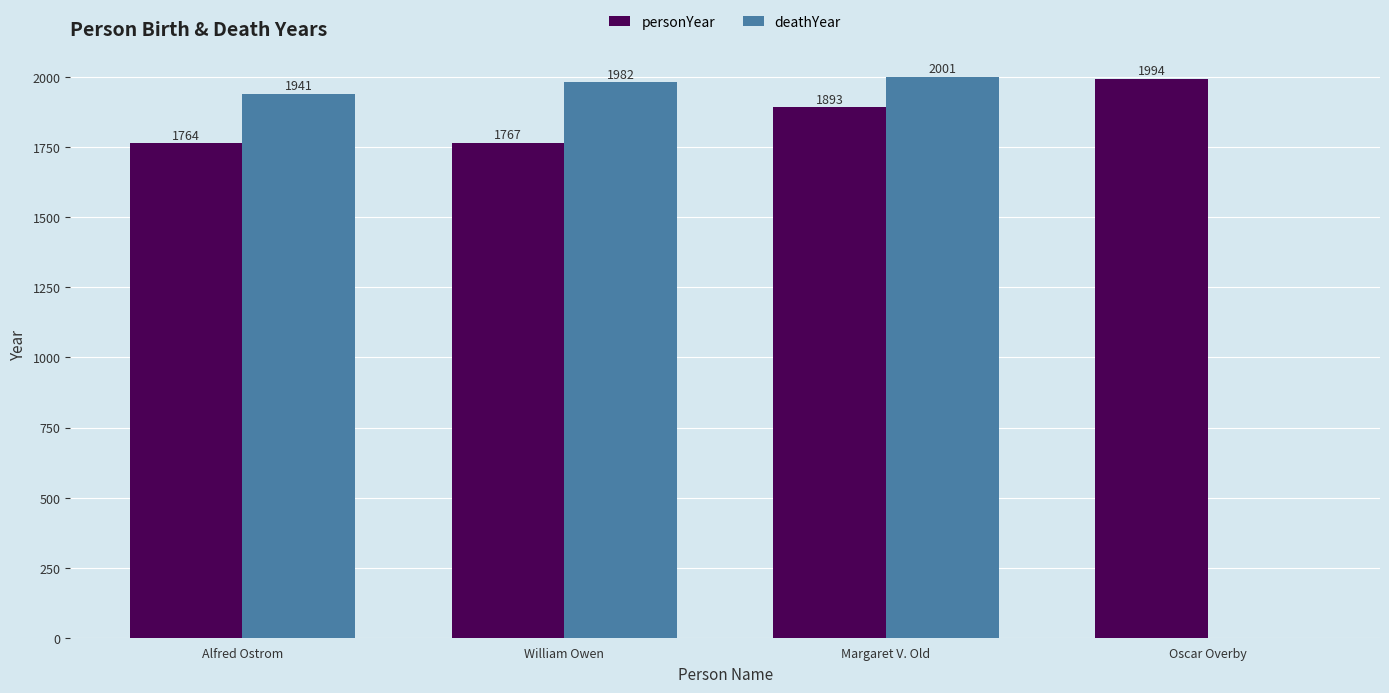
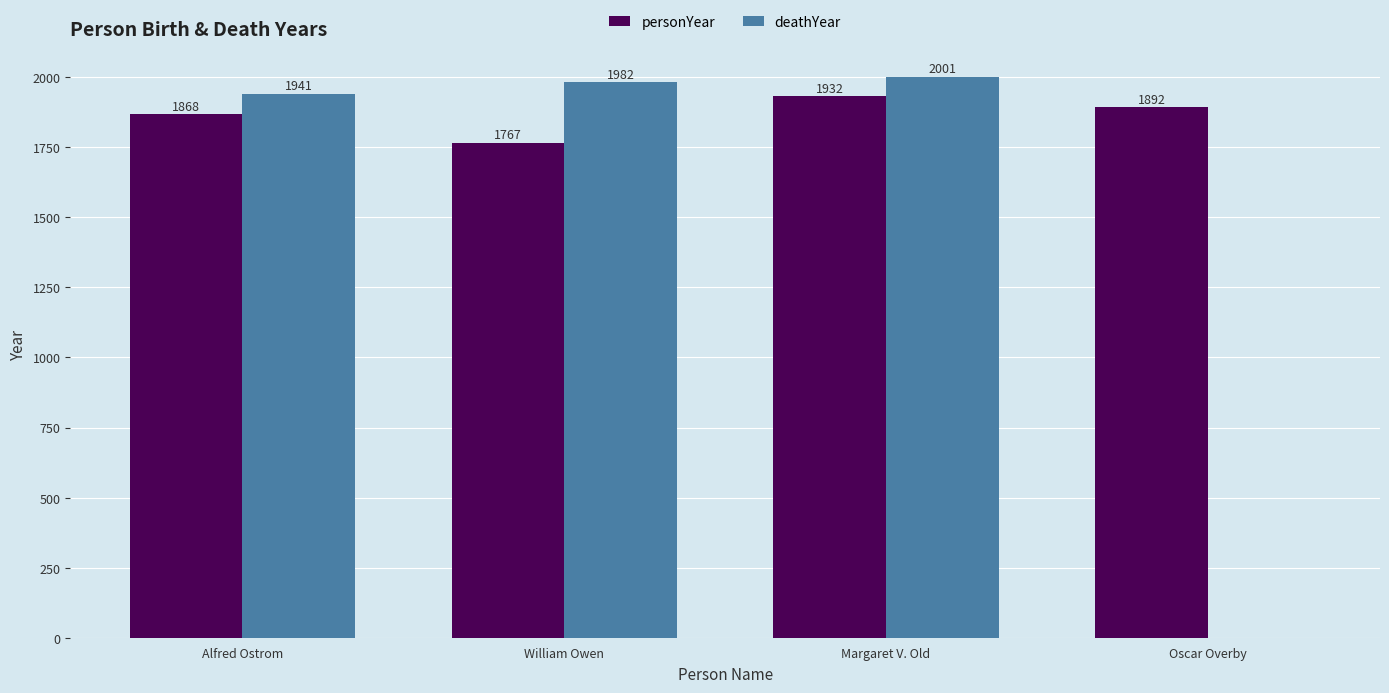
  {
    "personYear": {
-     "Alfred Ostrom": 1764,
+     "Alfred Ostrom": 1868,
      "William Owen": 1767,
-     "Margaret V. Old": 1893,
-     "Oscar Overby": 1994
+     "Margaret V. Old": 1932,
+     "Oscar Overby": 1892
    },
    "deathYear": {
      "Alfred Ostrom": 1941,
      "William Owen": 1982,
      "Margaret V. Old": 2001
    }
  }
